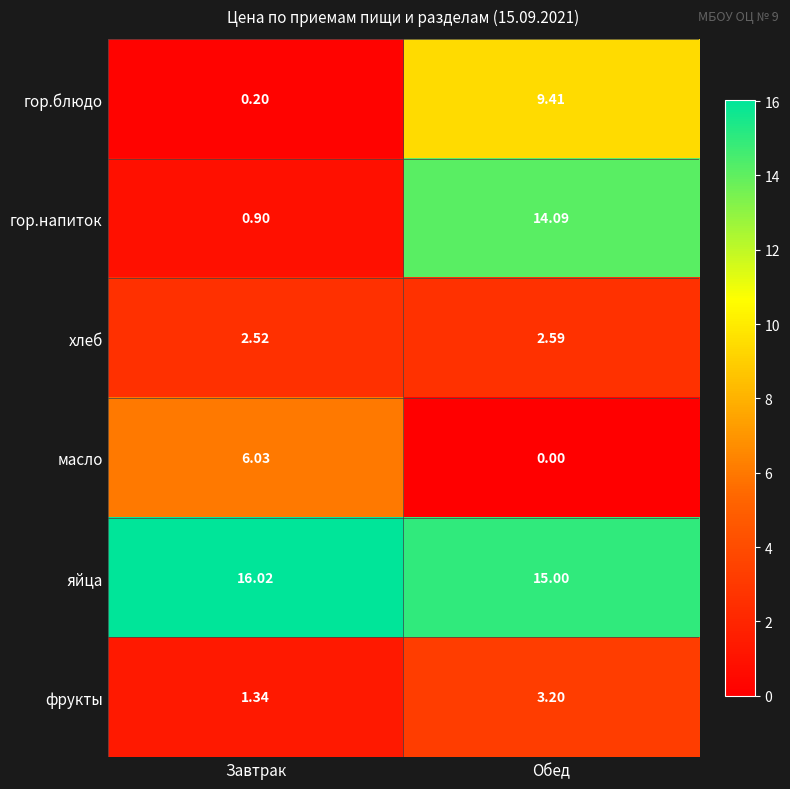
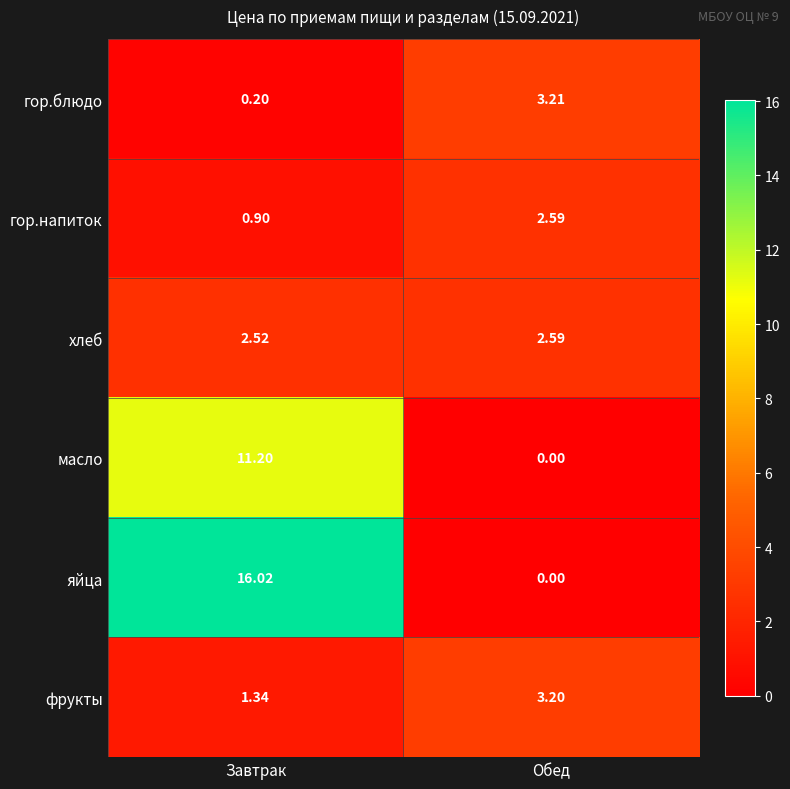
  {
    "гор.блюдо": {
      "Завтрак": 0.20,
-     "Обед": 9.41
+     "Обед": 3.21
    },
    "гор.напиток": {
      "Завтрак": 0.90,
-     "Обед": 14.09
+     "Обед": 2.59
    },
    "хлеб": {
      "Завтрак": 2.52,
      "Обед": 2.59
    },
    "масло": {
-     "Завтрак": 6.03,
+     "Завтрак": 11.20,
      "Обед": 0.00
    },
    "яйца": {
      "Завтрак": 16.02,
-     "Обед": 15.00
+     "Обед": 0.00
    },
    "фрукты": {
      "Завтрак": 1.34,
      "Обед": 3.20
    }
  }
